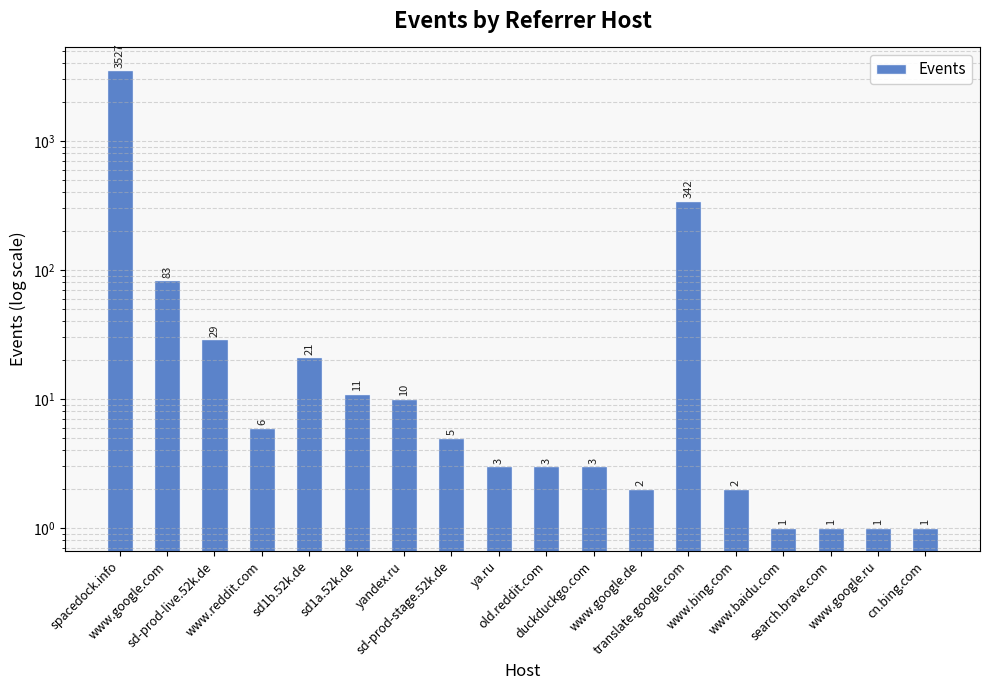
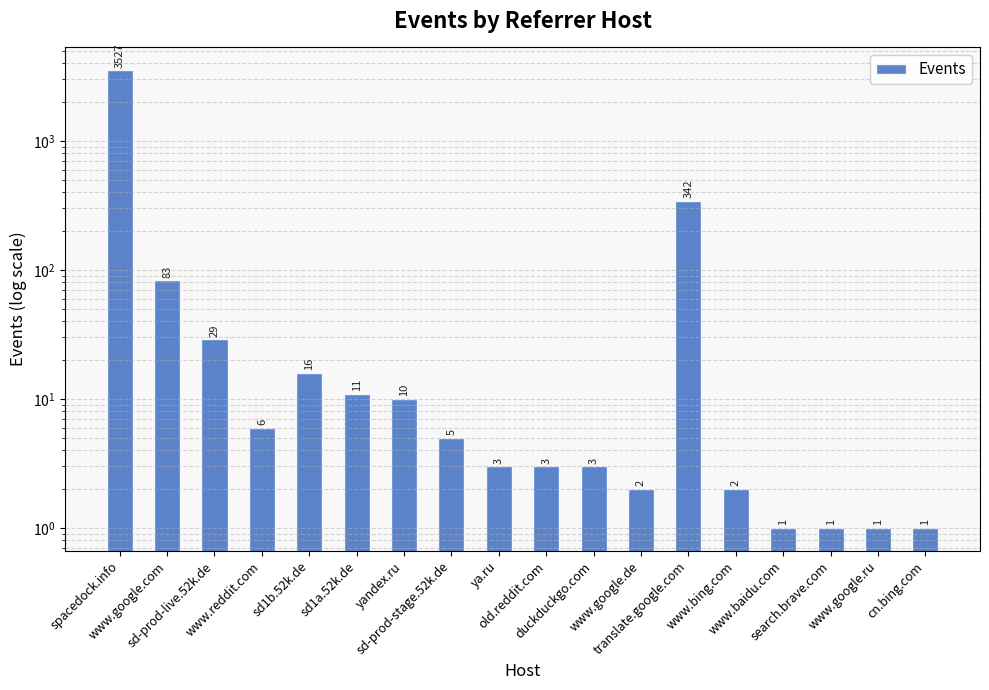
  {
    "spacedock.info": 3527,
    "www.google.com": 83,
    "sd-prod-live.52k.de": 29,
    "www.reddit.com": 6,
-   "sd1b.52k.de": 21,
+   "sd1b.52k.de": 16,
    "sd1a.52k.de": 11,
    "yandex.ru": 10,
    "sd-prod-stage.52k.de": 5,
    "ya.ru": 3,
    "old.reddit.com": 3,
    "duckduckgo.com": 3,
    "www.google.de": 2,
    "translate.google.com": 342,
    "www.bing.com": 2,
    "www.baidu.com": 1,
    "search.brave.com": 1,
    "www.google.ru": 1,
    "cn.bing.com": 1
  }
